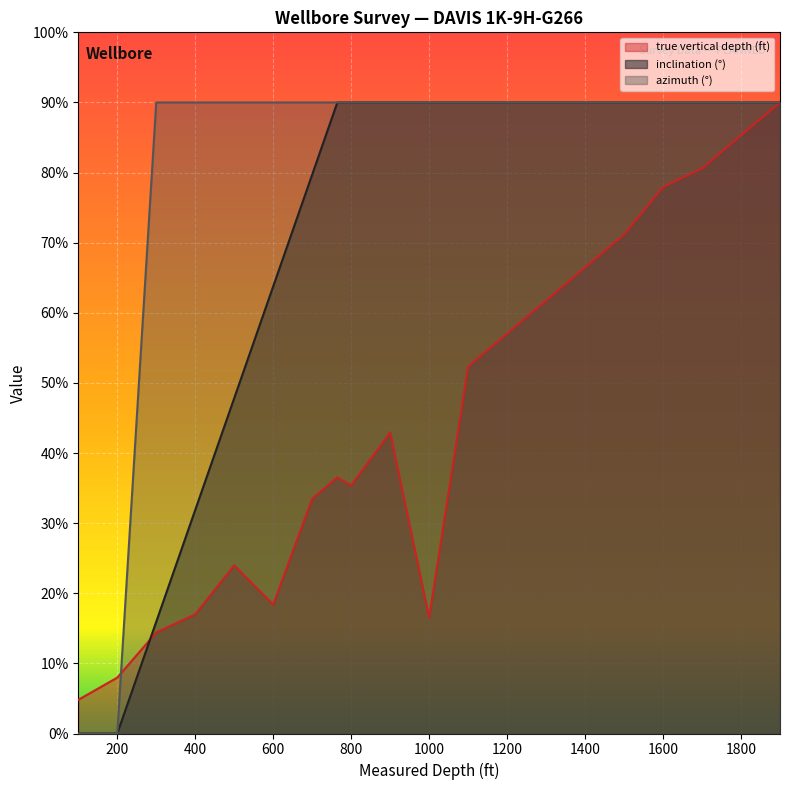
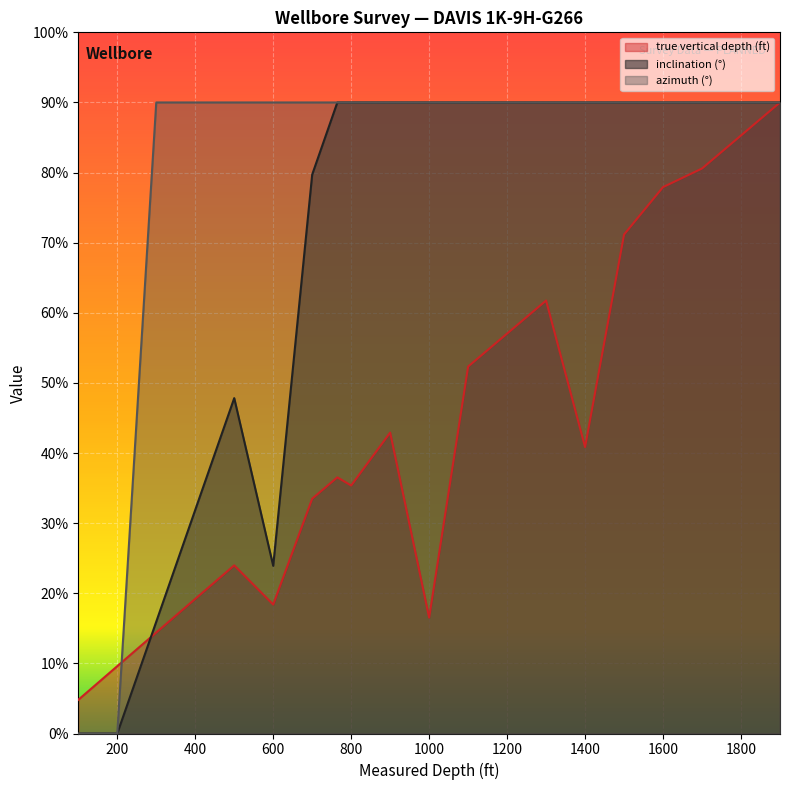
  {
    "true vertical depth (ft)": {
-     "200": "8%",
-     "400": "17%",
+     "200": "10%",
+     "400": "19%",
      "600": "18%",
      "800": "35%",
      "1000": "17%",
      "1200": "57%",
-     "1400": "66%",
+     "1400": "41%",
      "1600": "78%",
      "1800": "85%"
    },
    "inclination (°)": {
      "400": "32%",
-     "600": "64%"
+     "600": "24%"
    },
    "azimuth (°)": {
      "400": "90%",
      "600": "90%"
    }
  }
